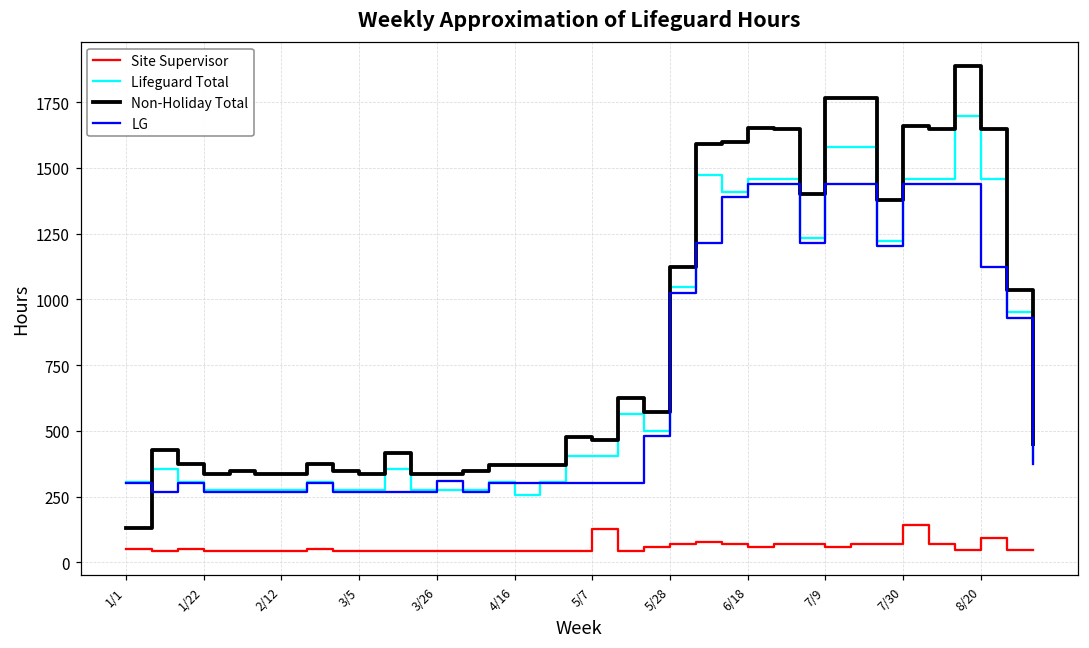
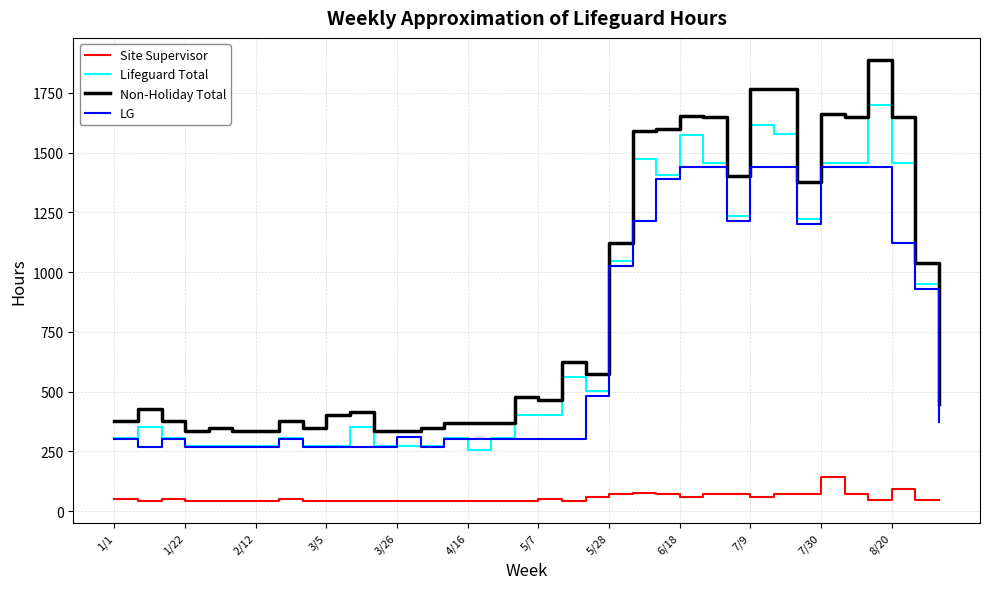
  {
    "Site Supervisor": {
      "1/1": 50,
      "1/22": 40,
      "2/12": 40,
      "3/5": 40,
      "3/26": 40,
      "4/16": 40,
-     "5/7": 130,
+     "5/7": 50,
      "5/28": 70,
      "6/18": 60,
      "7/9": 60,
      "7/30": 140,
      "8/20": 90
    },
    "Lifeguard Total": {
      "3/26": 270,
      "4/16": 260,
      "5/7": 400,
      "5/28": 1050,
-     "6/18": 1460,
-     "7/9": 1580,
+     "6/18": 1570,
+     "7/9": 1620,
      "7/30": 1460,
      "8/20": 1460
    },
    "Non-Holiday Total": {
-     "1/1": 130,
+     "1/1": 380,
      "1/22": 340,
      "2/12": 340,
-     "3/5": 340,
+     "3/5": 400,
      "3/26": 340,
      "4/16": 370,
      "5/7": 470,
      "5/28": 1120,
      "6/18": 1650,
      "7/9": 1770,
      "7/30": 1660,
      "8/20": 1650
    },
    "LG": {
      "3/26": 310,
      "4/16": 300,
      "5/7": 300,
      "5/28": 1030,
      "6/18": 1440,
      "7/9": 1440,
      "7/30": 1440,
      "8/20": 1120
    }
  }
